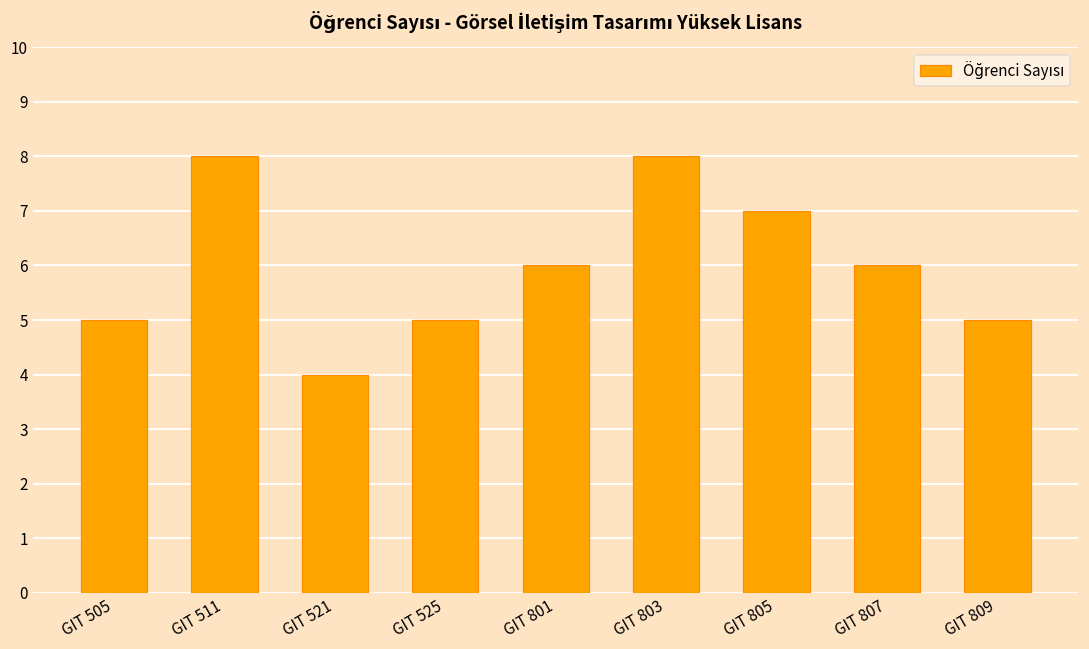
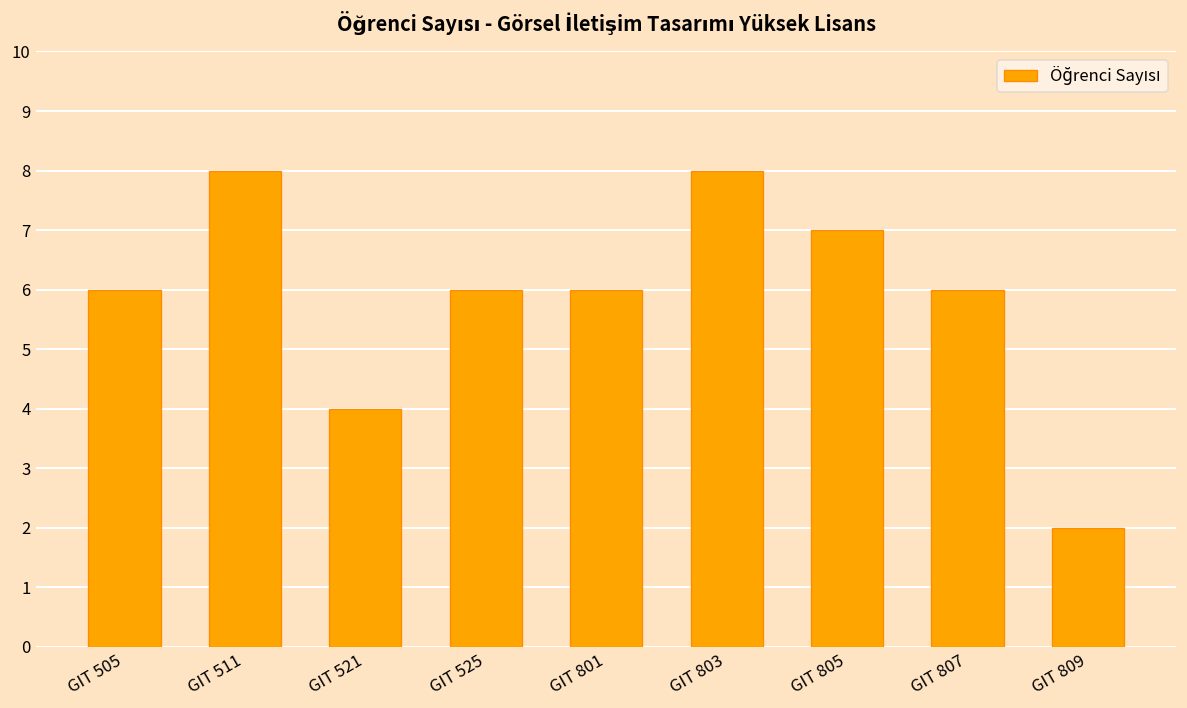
  {
-   "GIT 505": 5,
+   "GIT 505": 6,
    "GIT 511": 8,
    "GIT 521": 4,
-   "GIT 525": 5,
+   "GIT 525": 6,
    "GIT 801": 6,
    "GIT 803": 8,
    "GIT 805": 7,
    "GIT 807": 6,
-   "GIT 809": 5
+   "GIT 809": 2
  }
